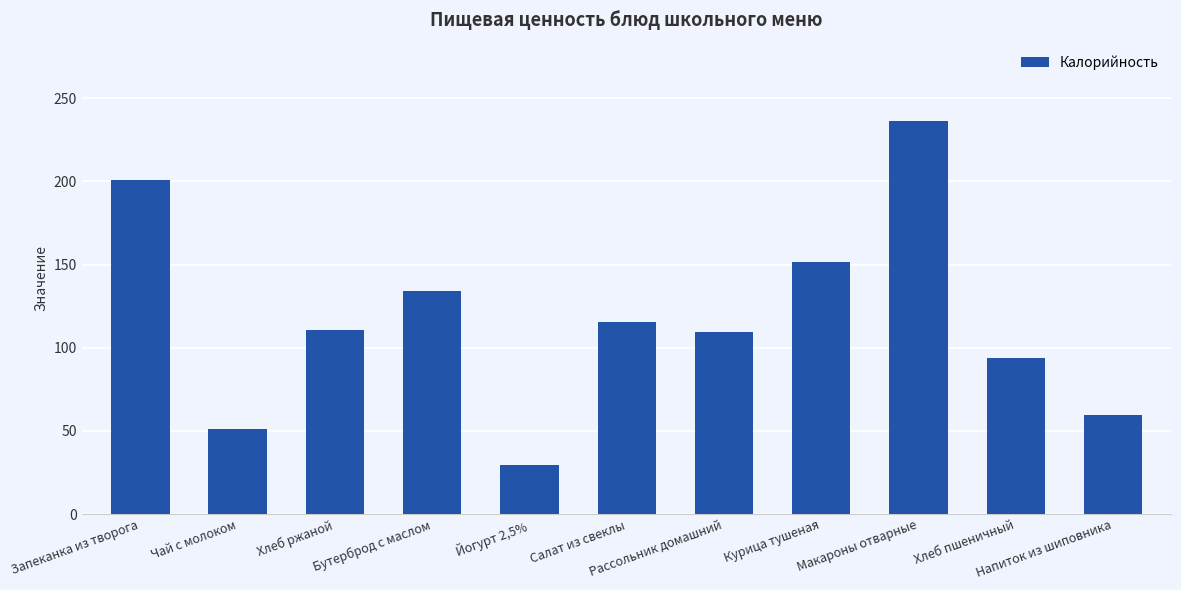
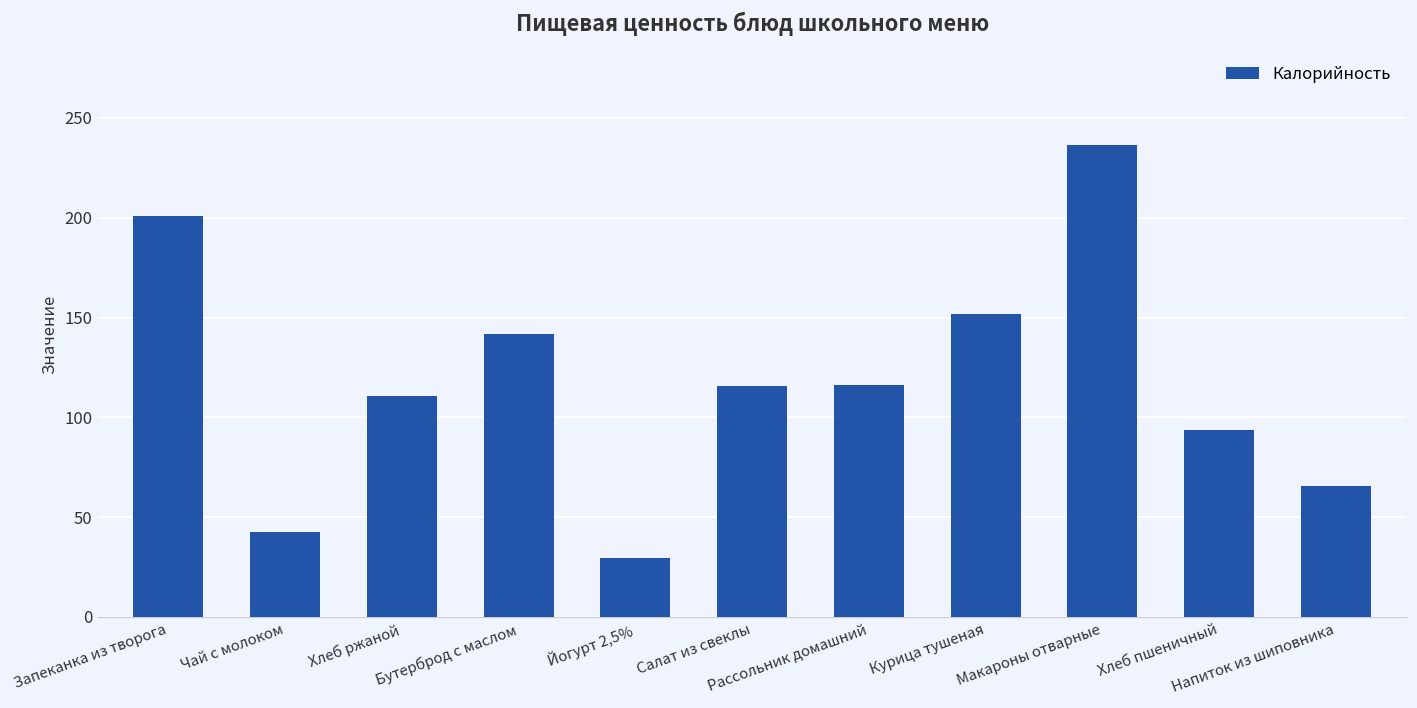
  {
    "Запеканка из творога": 201,
-   "Чай с молоком": 51,
+   "Чай с молоком": 42,
    "Хлеб ржаной": 111,
-   "Бутерброд с маслом": 134,
+   "Бутерброд с маслом": 142,
    "Йогурт 2,5%": 30,
    "Салат из свеклы": 116,
-   "Рассольник домашний": 110,
+   "Рассольник домашний": 116,
    "Курица тушеная": 152,
    "Макароны отварные": 236,
    "Хлеб пшеничный": 94,
-   "Напиток из шиповника": 60
+   "Напиток из шиповника": 65
  }
